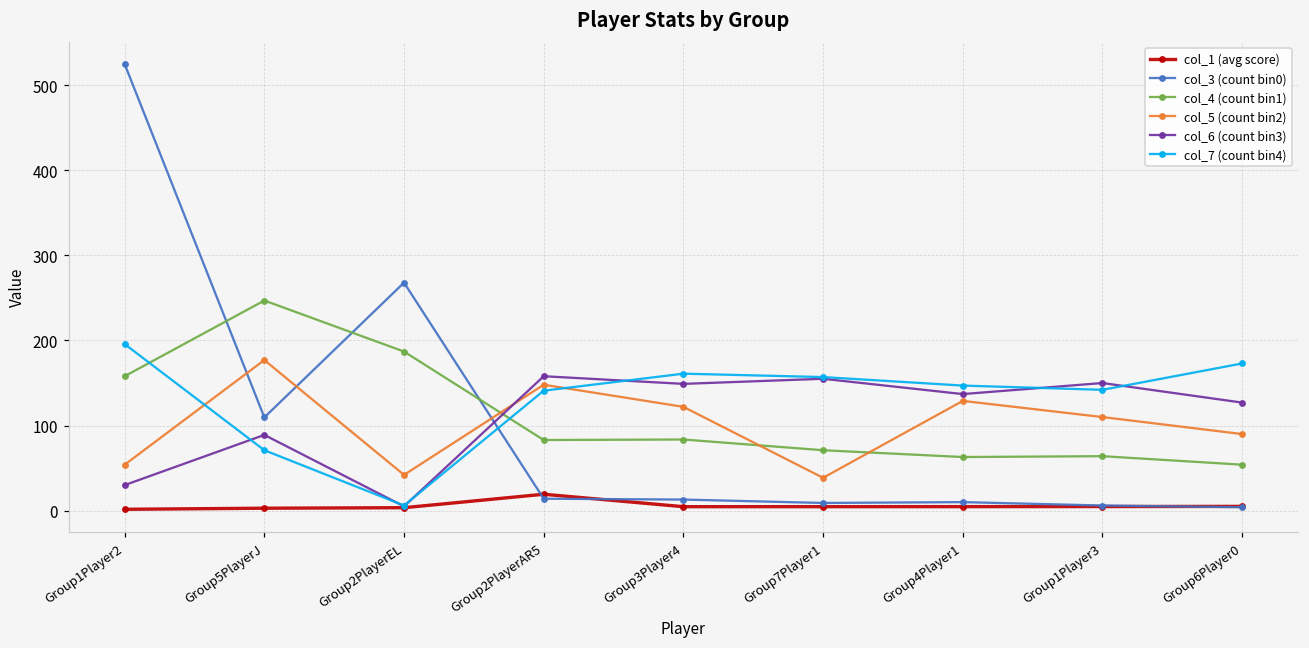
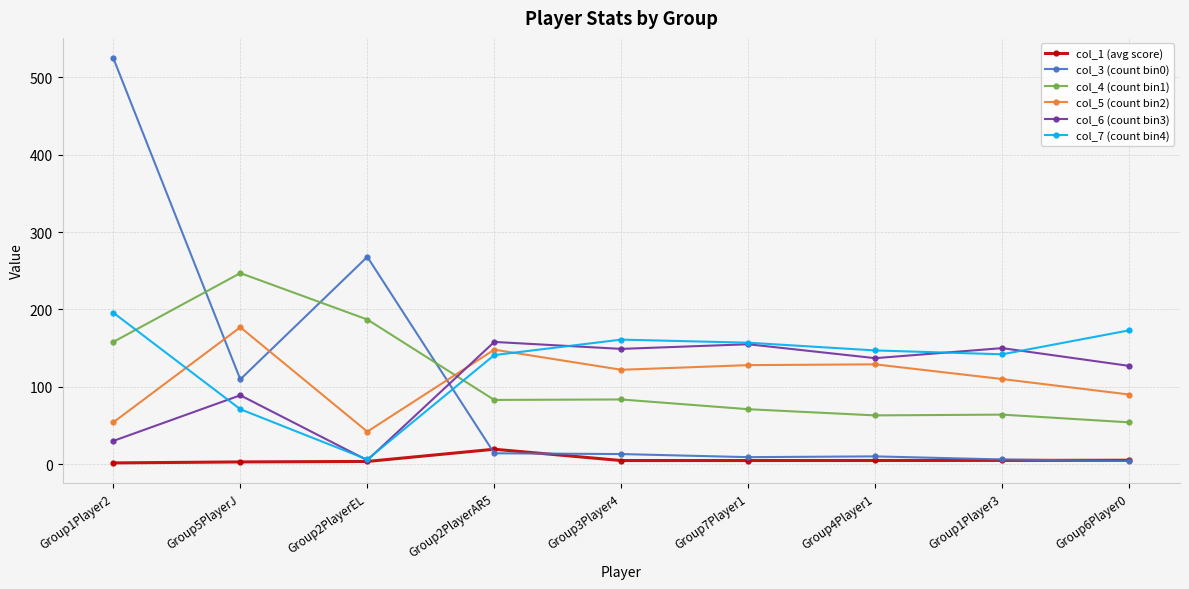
  {
    "col_1 (avg score)": {
      "Group1Player2": 0,
      "Group5PlayerJ": 0,
      "Group2PlayerAR5": 20,
      "Group3Player4": 0,
      "Group7Player1": 0,
      "Group4Player1": 0
    },
    "col_3 (count bin0)": {
      "Group1Player2": 530,
      "Group5PlayerJ": 110,
      "Group2PlayerEL": 270,
      "Group2PlayerAR5": 10,
      "Group3Player4": 10,
      "Group7Player1": 10,
      "Group4Player1": 10
    },
    "col_4 (count bin1)": {
      "Group1Player2": 160,
      "Group5PlayerJ": 250,
      "Group2PlayerEL": 190,
      "Group2PlayerAR5": 80,
      "Group3Player4": 80,
      "Group7Player1": 70,
      "Group4Player1": 60,
      "Group1Player3": 60,
      "Group6Player0": 50
    },
    "col_5 (count bin2)": {
      "Group1Player2": 50,
      "Group5PlayerJ": 180,
      "Group2PlayerEL": 40,
      "Group2PlayerAR5": 150,
      "Group3Player4": 120,
-     "Group7Player1": 40,
+     "Group7Player1": 130,
      "Group4Player1": 130,
      "Group1Player3": 110,
      "Group6Player0": 90
    },
    "col_6 (count bin3)": {
      "Group1Player2": 30,
      "Group5PlayerJ": 90,
      "Group2PlayerAR5": 160,
      "Group3Player4": 150,
      "Group4Player1": 140,
      "Group1Player3": 150,
      "Group6Player0": 130
    },
    "col_7 (count bin4)": {
      "Group1Player2": 200,
      "Group5PlayerJ": 70,
      "Group2PlayerAR5": 140,
      "Group3Player4": 160,
      "Group4Player1": 150,
      "Group1Player3": 140,
      "Group6Player0": 170
    }
  }
